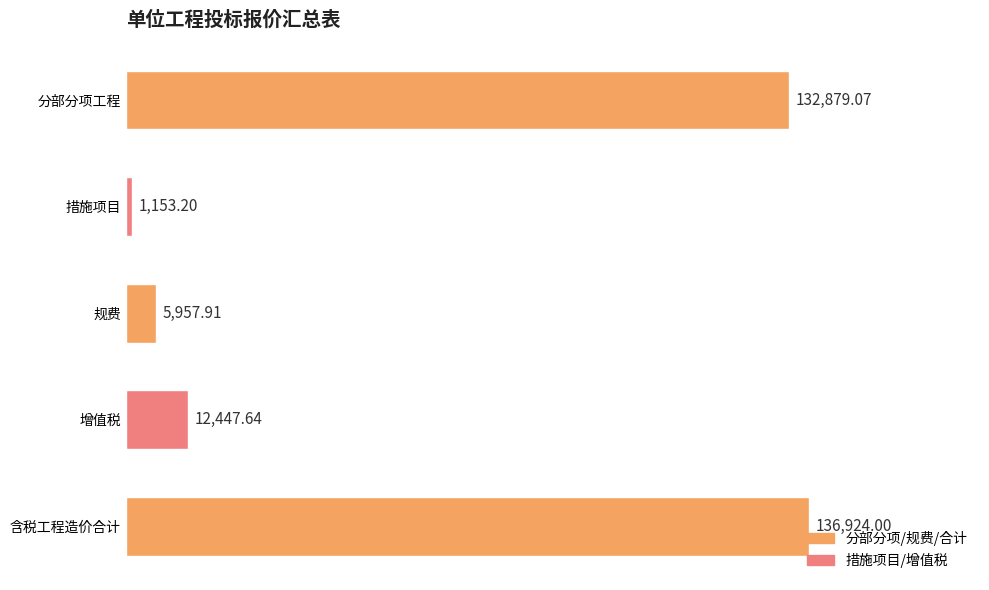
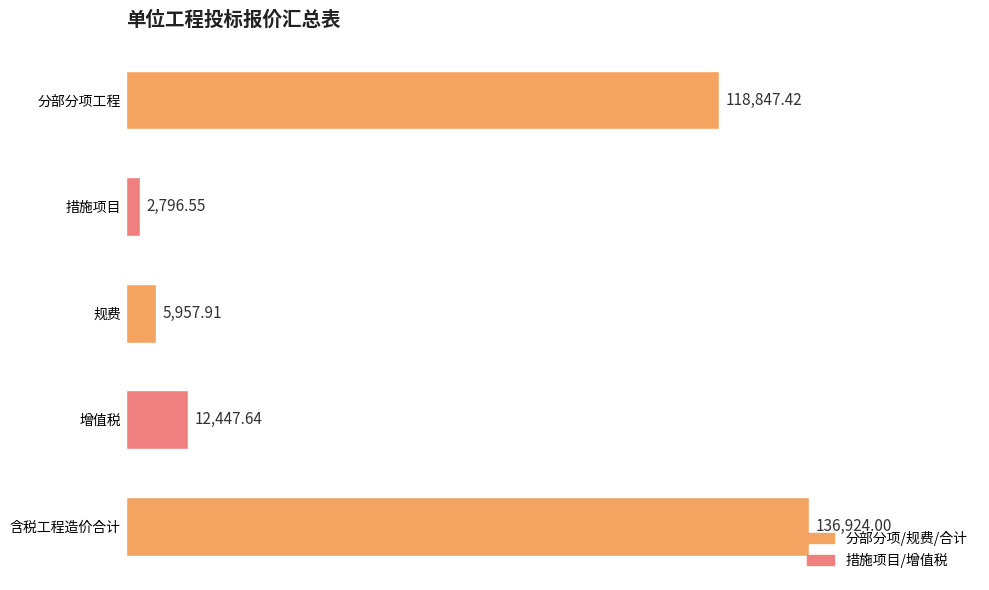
  {
-   "分部分项工程": "132,879.07",
-   "措施项目": "1,153.20",
+   "分部分项工程": "118,847.42",
+   "措施项目": "2,796.55",
    "规费": "5,957.91",
    "增值税": "12,447.64",
    "含税工程造价合计": "136,924.00"
  }
